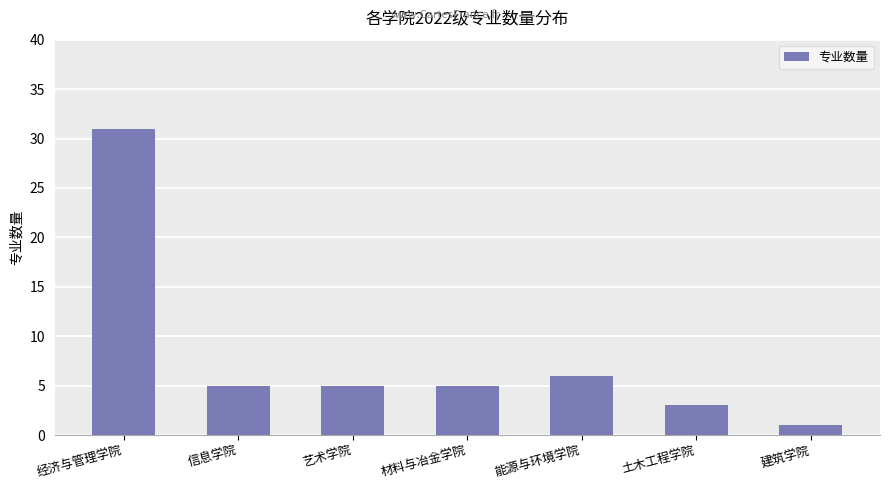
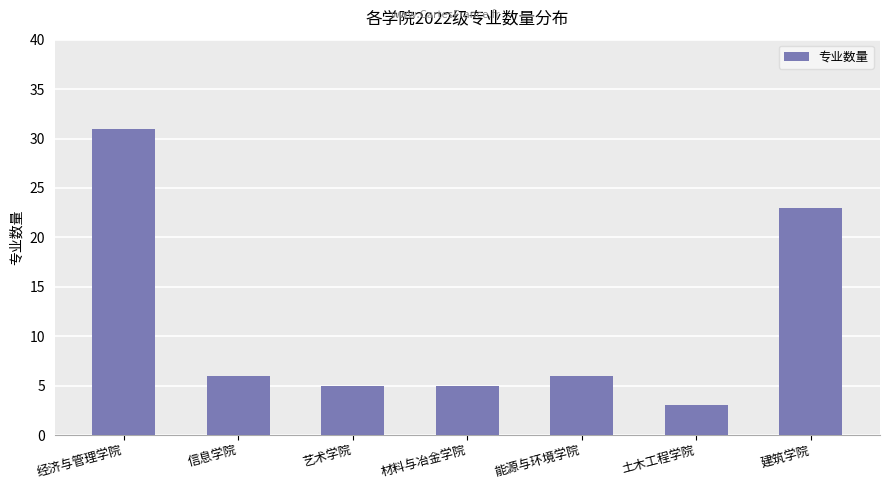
  {
    "经济与管理学院": 31,
-   "信息学院": 5,
+   "信息学院": 6,
    "艺术学院": 5,
    "材料与冶金学院": 5,
    "能源与环境学院": 6,
    "土木工程学院": 3,
-   "建筑学院": 1
+   "建筑学院": 23
  }
